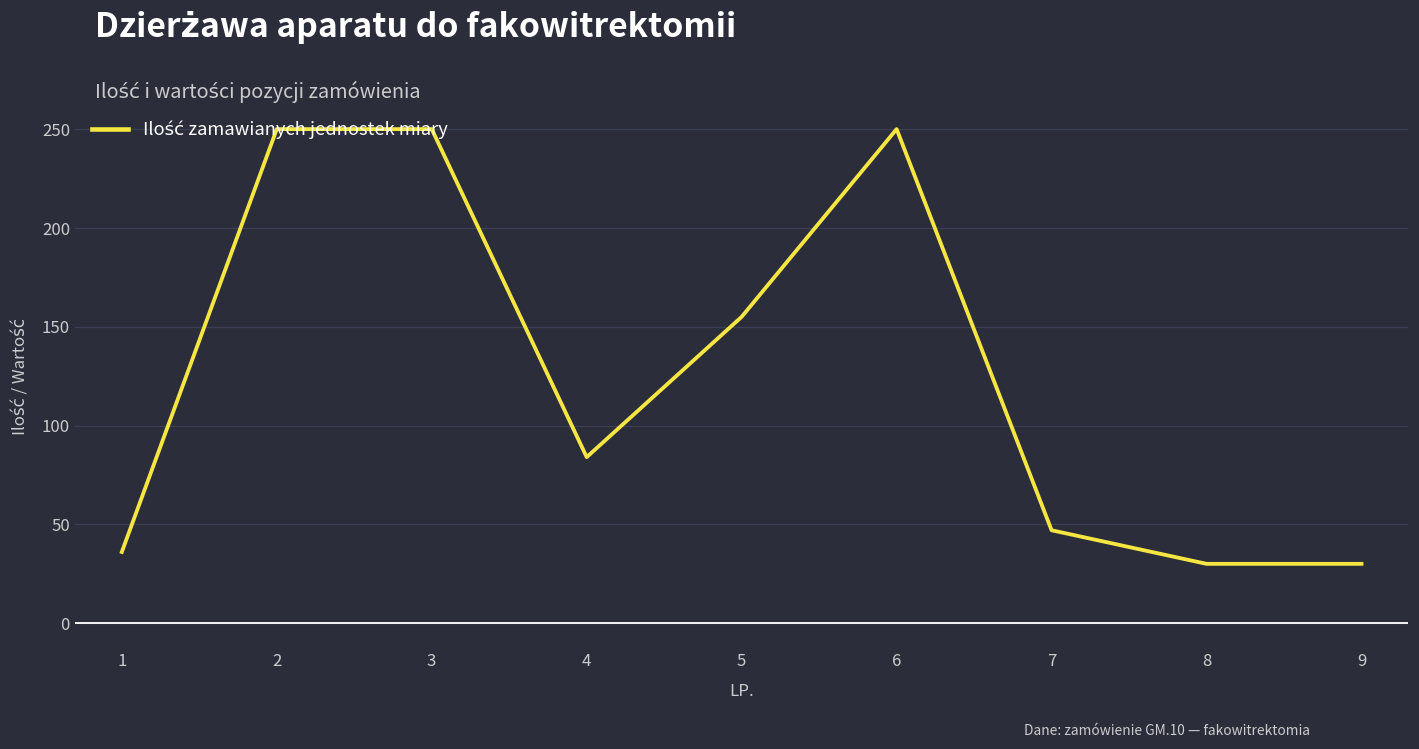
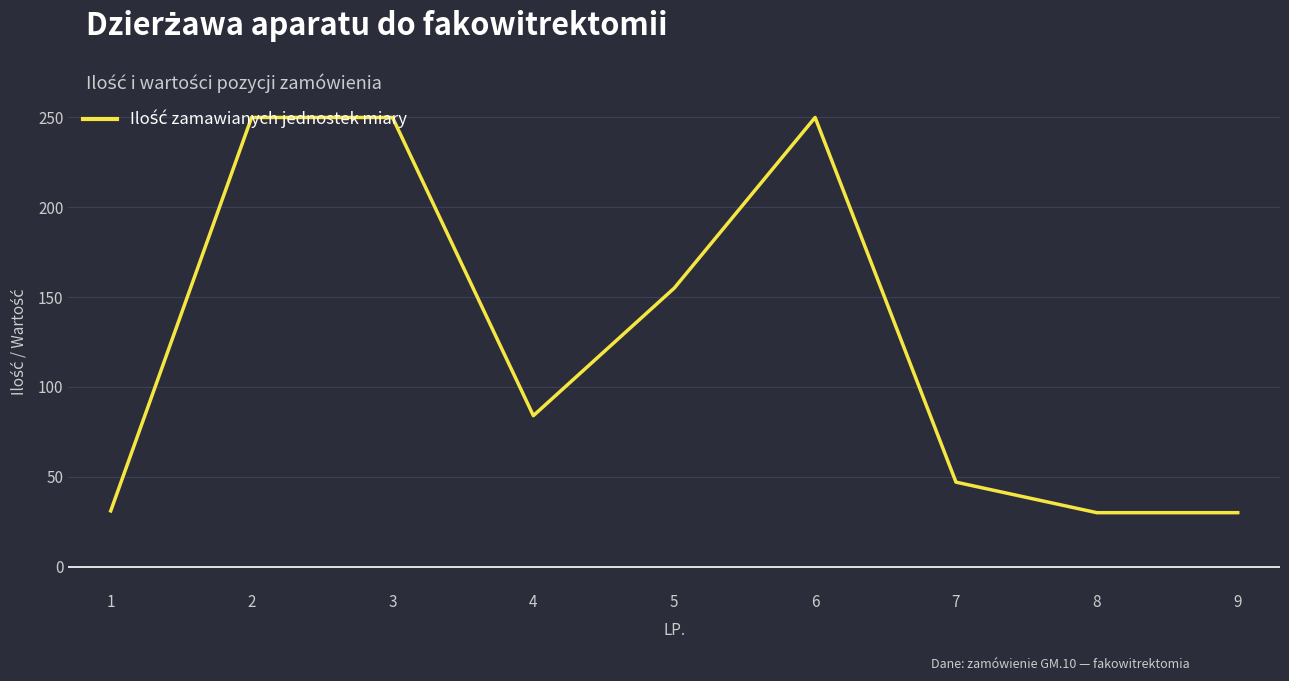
  {
-   "1": 36,
+   "1": 31,
    "2": 250,
    "3": 250,
    "4": 84,
    "5": 155,
    "6": 250,
    "7": 47,
    "8": 30,
    "9": 30
  }
